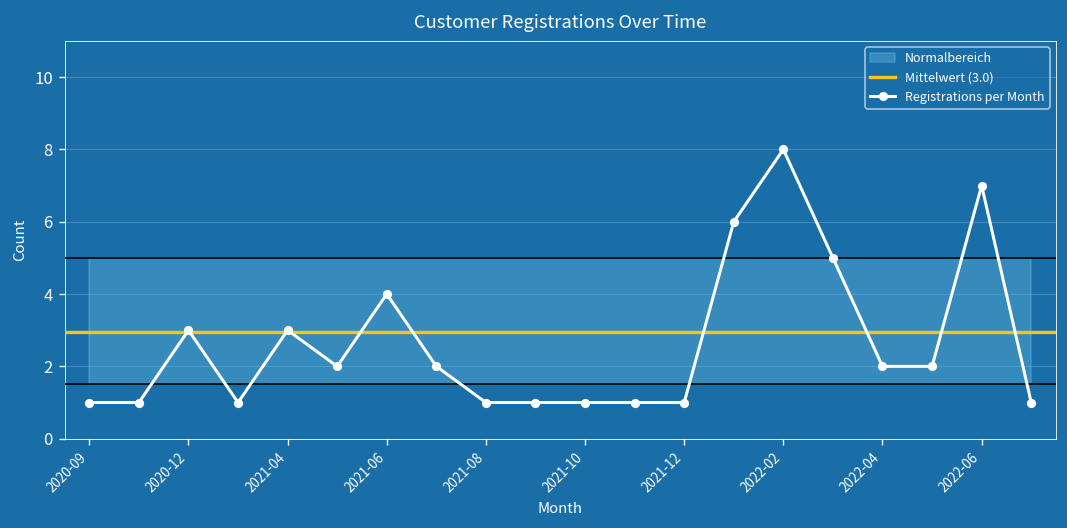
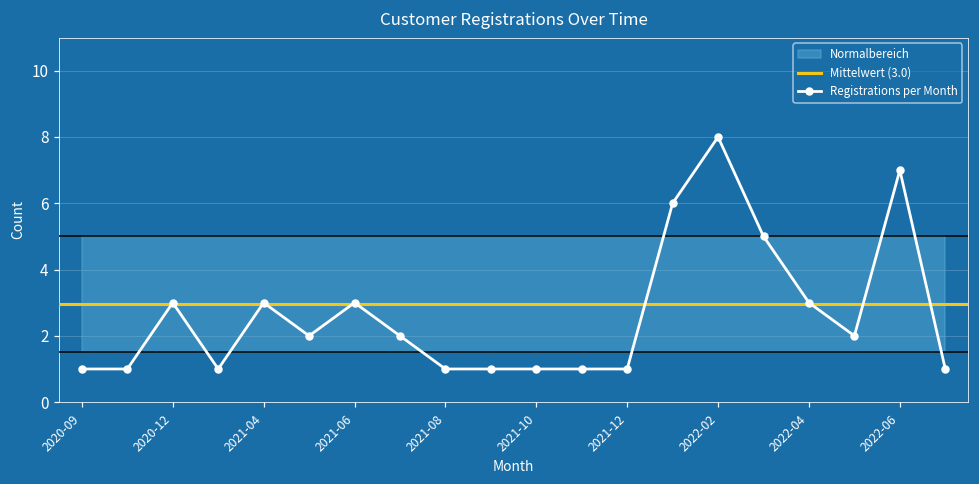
  {
    "Normalbereich": {
      "2020-09": 5,
      "2020-12": 5,
      "2021-04": 5,
      "2021-06": 5,
      "2021-08": 5,
      "2021-10": 5,
      "2021-12": 5,
      "2022-02": 5,
      "2022-04": 5,
      "2022-06": 5
    },
    "Registrations per Month": {
      "2020-09": 1,
      "2020-12": 3,
      "2021-04": 3,
-     "2021-06": 4,
+     "2021-06": 3,
      "2021-08": 1,
      "2021-10": 1,
      "2021-12": 1,
      "2022-02": 8,
-     "2022-04": 2,
+     "2022-04": 3,
      "2022-06": 7
    }
  }
